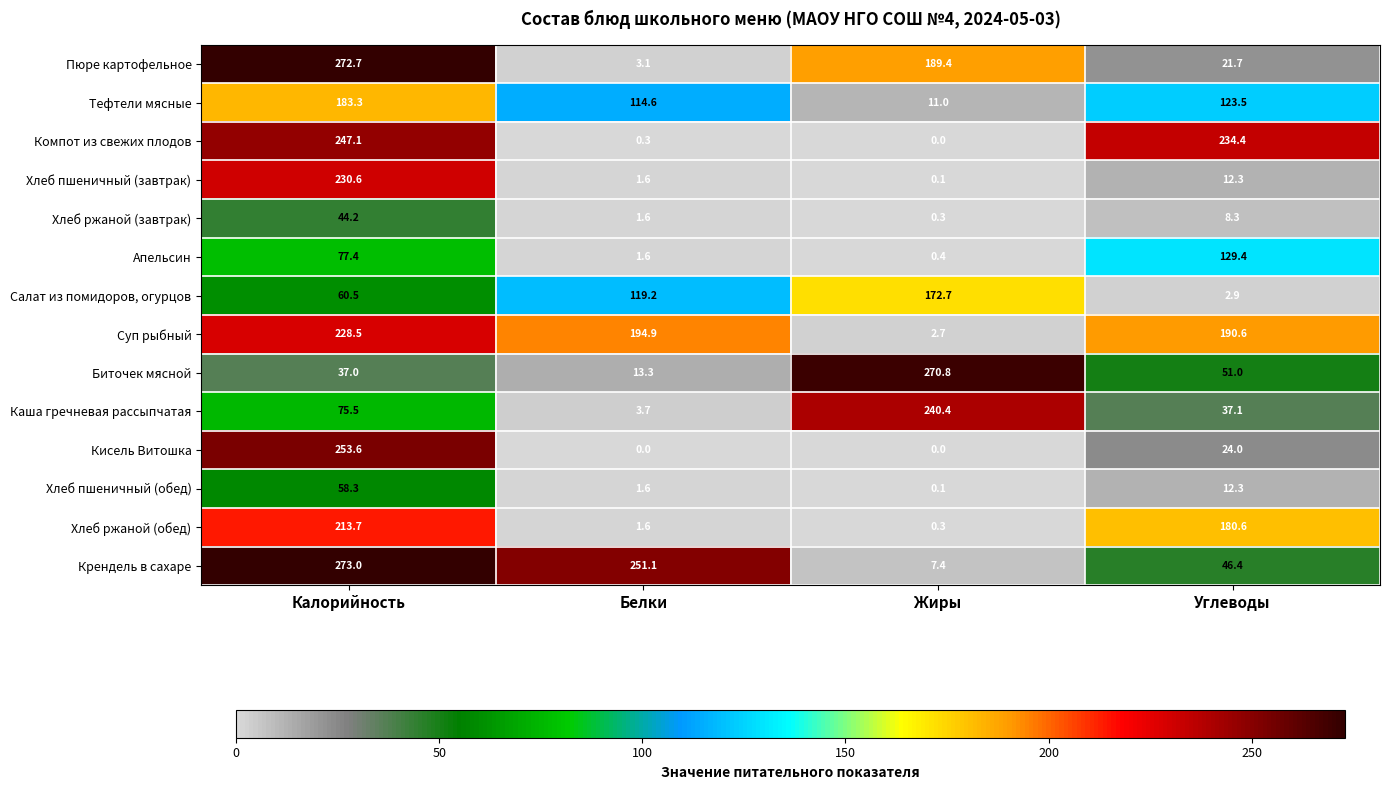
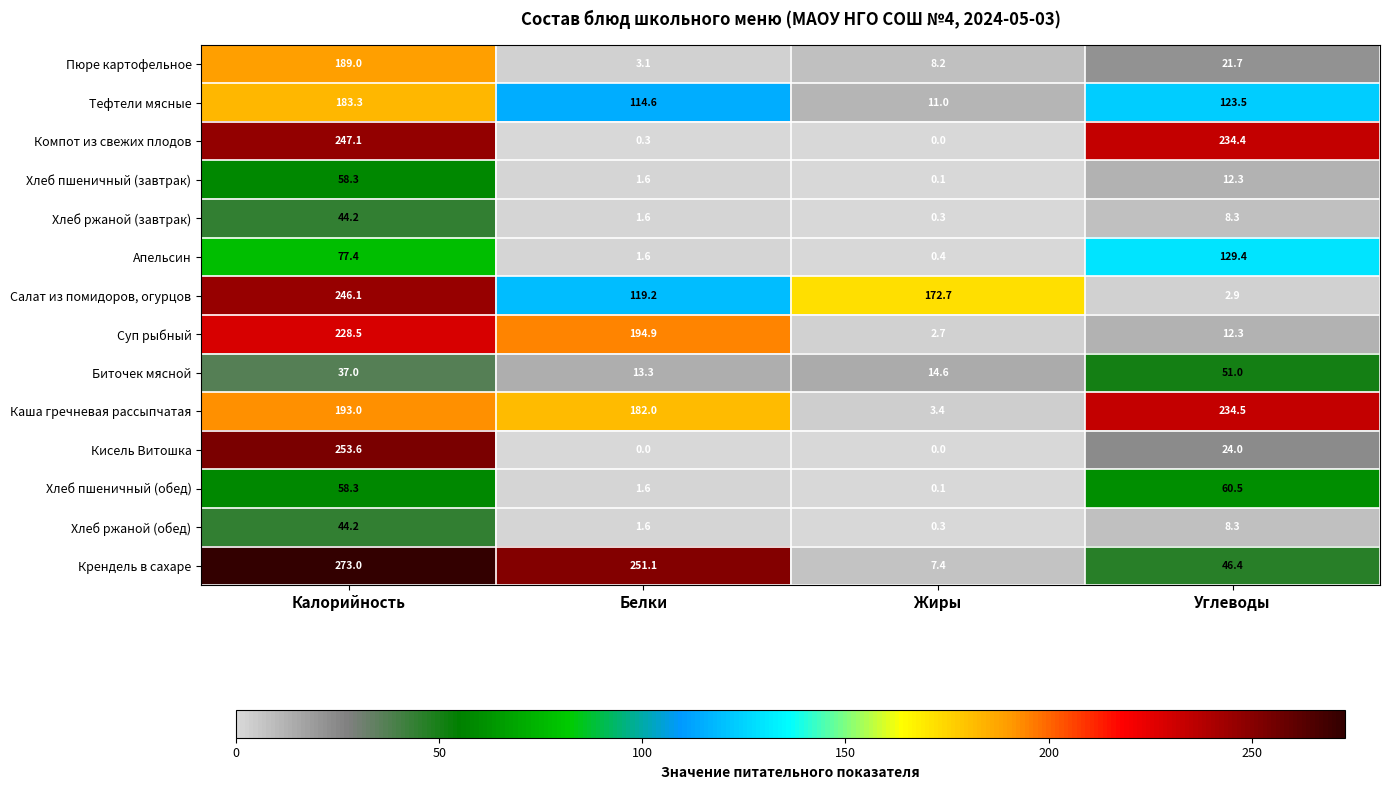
  {
    "Пюре картофельное": {
-     "Калорийность": 272.7,
-     "Жиры": 189.4,
+     "Калорийность": 189.0,
+     "Жиры": 8.2,
      "Углеводы": 21.7
    },
    "Тефтели мясные": {
      "Калорийность": 183.3,
      "Белки": 114.6,
      "Жиры": 11.0,
      "Углеводы": 123.5
    },
    "Компот из свежих плодов": {
      "Калорийность": 247.1,
      "Углеводы": 234.4
    },
    "Хлеб пшеничный (завтрак)": {
-     "Калорийность": 230.6,
+     "Калорийность": 58.3,
      "Углеводы": 12.3
    },
    "Хлеб ржаной (завтрак)": {
      "Калорийность": 44.2,
      "Углеводы": 8.3
    },
    "Апельсин": {
      "Калорийность": 77.4,
      "Углеводы": 129.4
    },
    "Салат из помидоров, огурцов": {
-     "Калорийность": 60.5,
+     "Калорийность": 246.1,
      "Белки": 119.2,
      "Жиры": 172.7
    },
    "Суп рыбный": {
      "Калорийность": 228.5,
      "Белки": 194.9,
-     "Углеводы": 190.6
+     "Углеводы": 12.3
    },
    "Биточек мясной": {
      "Калорийность": 37.0,
      "Белки": 13.3,
-     "Жиры": 270.8,
+     "Жиры": 14.6,
      "Углеводы": 51.0
    },
    "Каша гречневая рассыпчатая": {
-     "Калорийность": 75.5,
-     "Белки": 3.7,
-     "Жиры": 240.4,
-     "Углеводы": 37.1
+     "Калорийность": 193.0,
+     "Белки": 182.0,
+     "Жиры": 3.4,
+     "Углеводы": 234.5
    },
    "Кисель Витошка": {
      "Калорийность": 253.6,
      "Углеводы": 24.0
    },
    "Хлеб пшеничный (обед)": {
      "Калорийность": 58.3,
-     "Углеводы": 12.3
+     "Углеводы": 60.5
    },
    "Хлеб ржаной (обед)": {
-     "Калорийность": 213.7,
-     "Углеводы": 180.6
+     "Калорийность": 44.2,
+     "Углеводы": 8.3
    },
    "Крендель в сахаре": {
      "Калорийность": 273.0,
      "Белки": 251.1,
      "Жиры": 7.4,
      "Углеводы": 46.4
    }
  }
